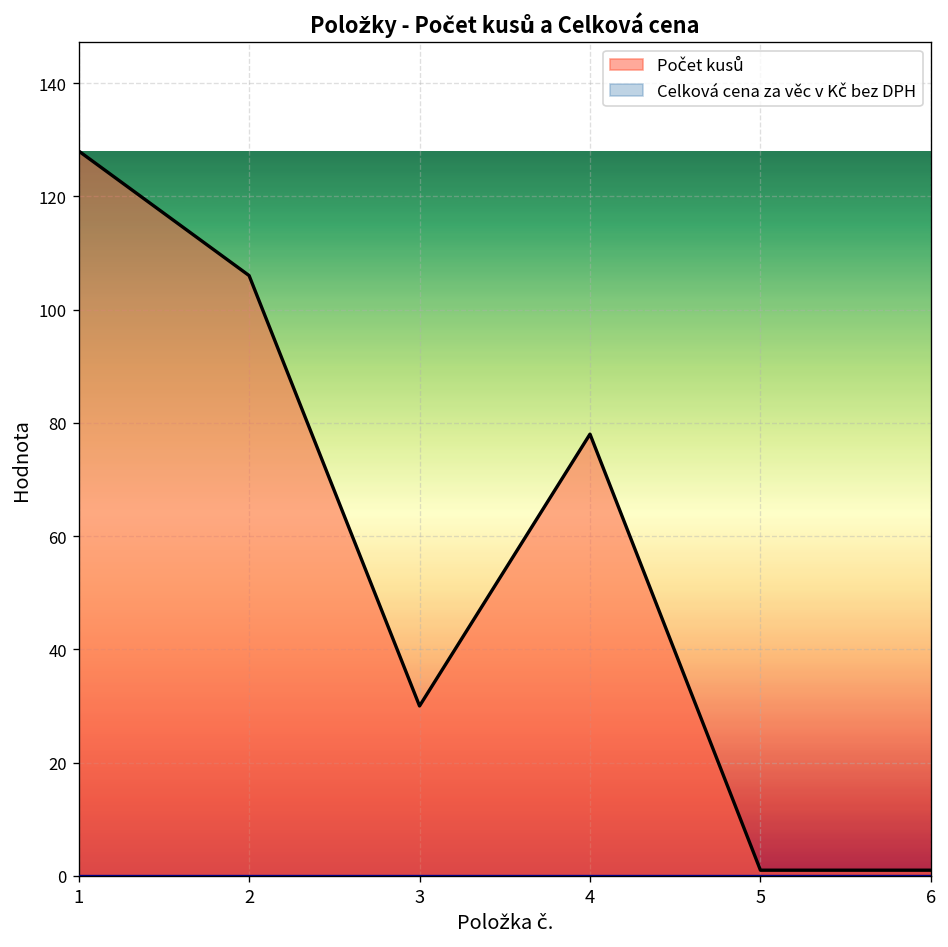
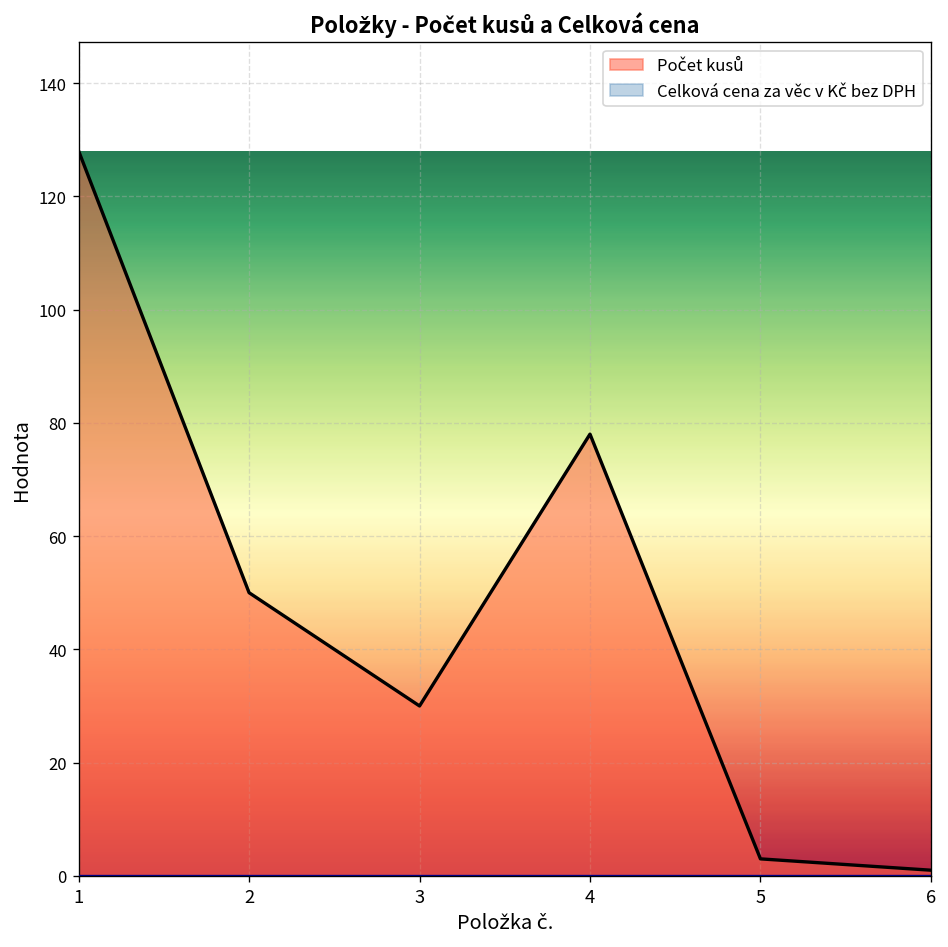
  {
    "Počet kusů": {
      "1": 128,
-     "2": 106,
+     "2": 50,
      "3": 30,
      "4": 78,
-     "5": 1,
+     "5": 3,
      "6": 1
    },
    "Celková cena za věc v Kč bez DPH": {
      "1": 0,
      "2": 0,
      "3": 0,
      "4": 0,
      "5": 0,
      "6": 0
    }
  }
